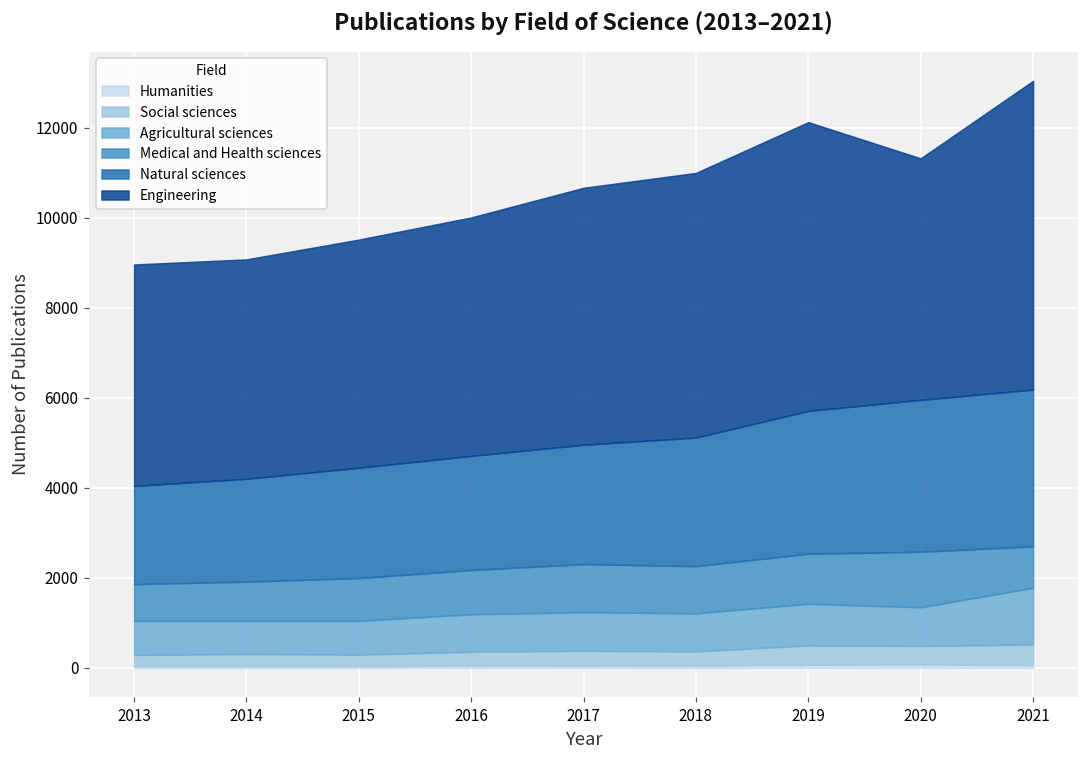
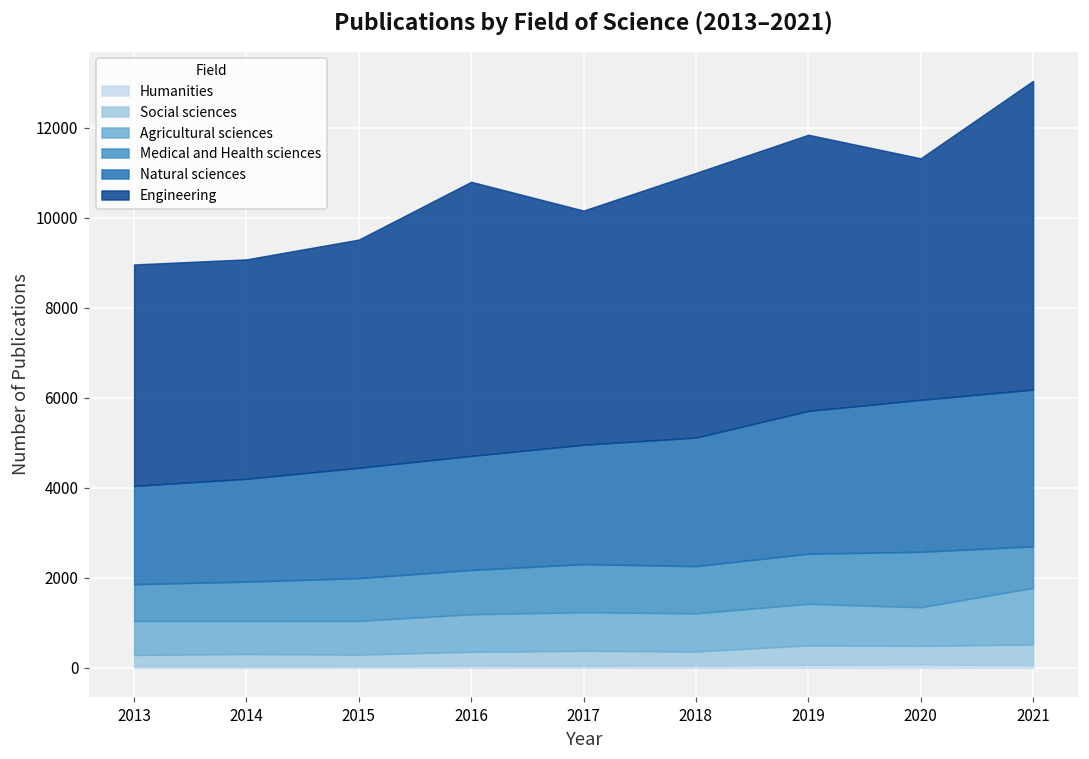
  {
    "Engineering": {
      "2013": 4900,
      "2014": 4900,
      "2015": 5100,
-     "2016": 5300,
-     "2017": 5700,
+     "2016": 6100,
+     "2017": 5200,
      "2018": 5900,
-     "2019": 6400,
+     "2019": 6100,
      "2020": 5400,
      "2021": 6900
    }
  }
